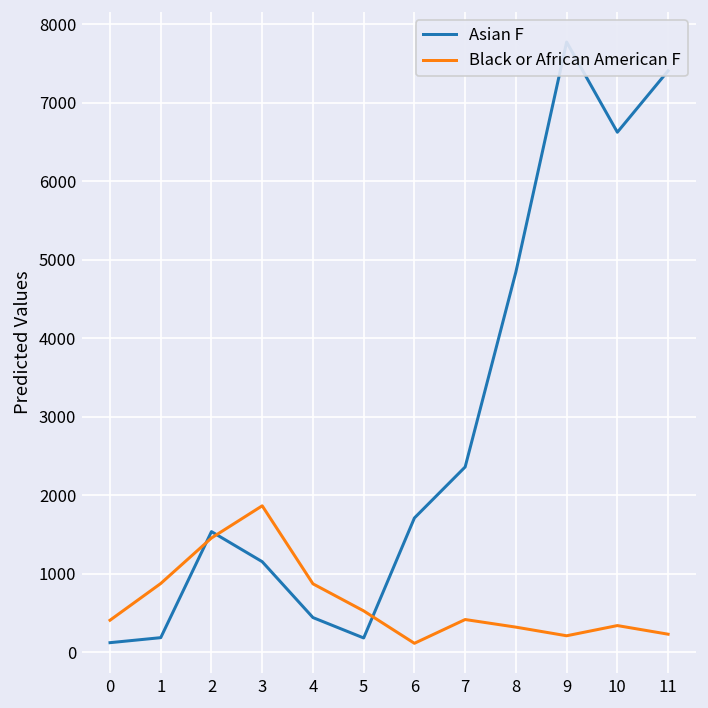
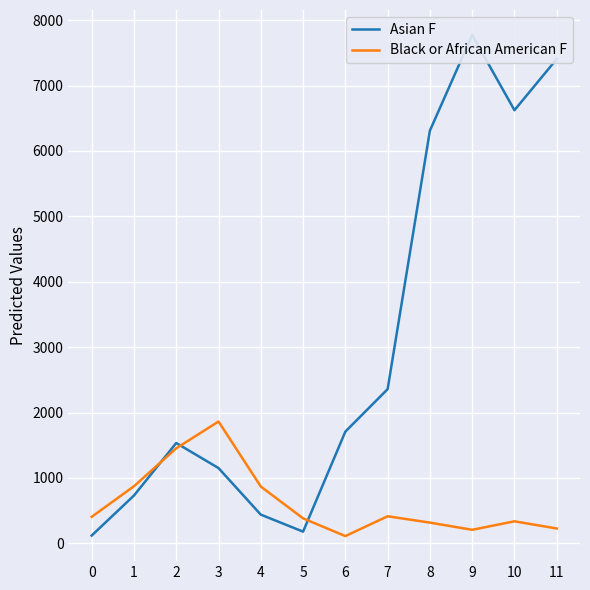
  {
    "Asian F": {
      "0": 100,
-     "1": 200,
+     "1": 700,
      "2": 1500,
      "3": 1200,
      "4": 400,
      "5": 200,
      "6": 1700,
      "7": 2400,
-     "8": 4800,
+     "8": 6300,
      "10": 6600
    },
    "Black or African American F": {
      "0": 400,
      "1": 900,
      "2": 1500,
      "3": 1900,
      "4": 900,
-     "5": 500,
+     "5": 400,
      "6": 100,
      "7": 400,
      "8": 300,
      "9": 200,
      "10": 300,
      "11": 200
    }
  }
